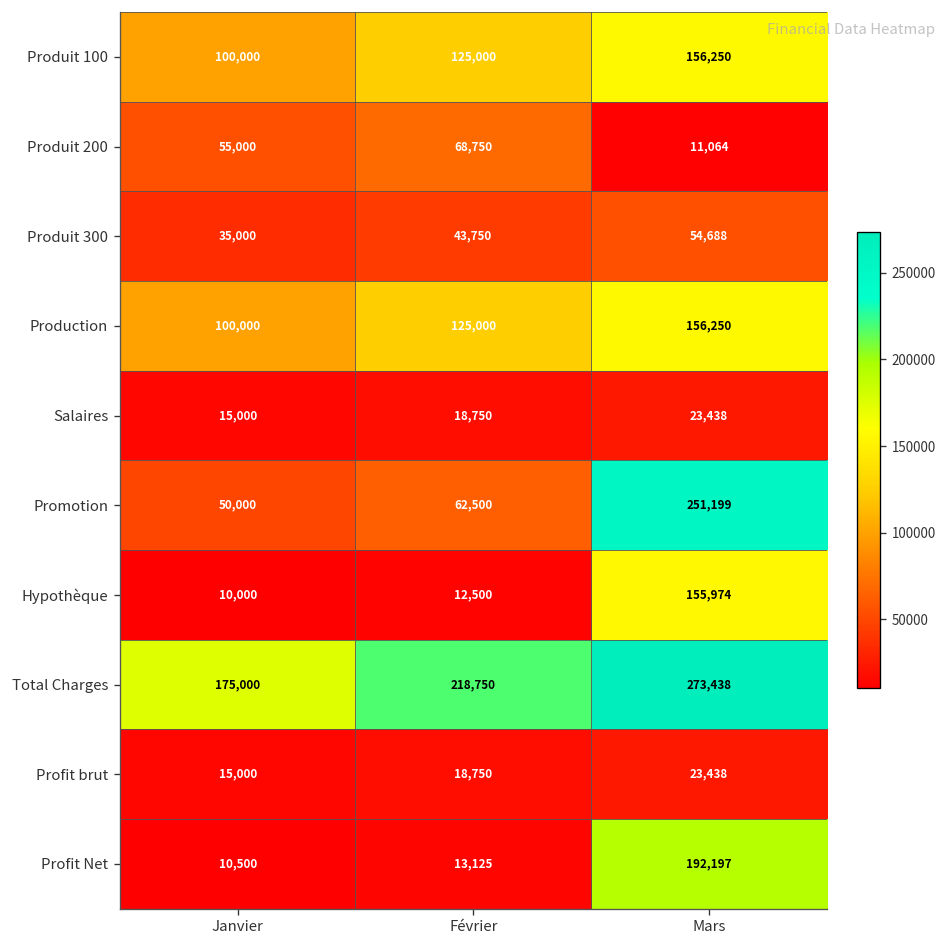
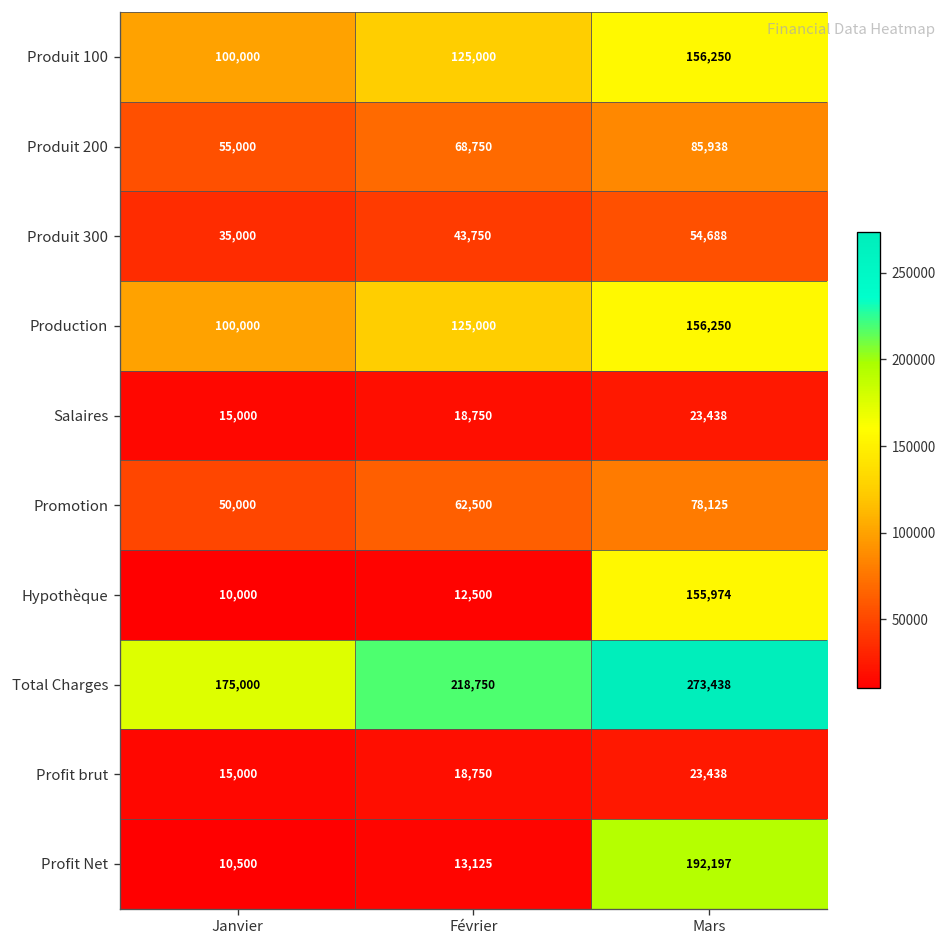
  {
    "Produit 100": {
      "Janvier": "100,000",
      "Février": "125,000",
      "Mars": "156,250"
    },
    "Produit 200": {
      "Janvier": "55,000",
      "Février": "68,750",
-     "Mars": "11,064"
+     "Mars": "85,938"
    },
    "Produit 300": {
      "Janvier": "35,000",
      "Février": "43,750",
      "Mars": "54,688"
    },
    "Production": {
      "Janvier": "100,000",
      "Février": "125,000",
      "Mars": "156,250"
    },
    "Salaires": {
      "Janvier": "15,000",
      "Février": "18,750",
      "Mars": "23,438"
    },
    "Promotion": {
      "Janvier": "50,000",
      "Février": "62,500",
-     "Mars": "251,199"
+     "Mars": "78,125"
    },
    "Hypothèque": {
      "Janvier": "10,000",
      "Février": "12,500",
      "Mars": "155,974"
    },
    "Total Charges": {
      "Janvier": "175,000",
      "Février": "218,750",
      "Mars": "273,438"
    },
    "Profit brut": {
      "Janvier": "15,000",
      "Février": "18,750",
      "Mars": "23,438"
    },
    "Profit Net": {
      "Janvier": "10,500",
      "Février": "13,125",
      "Mars": "192,197"
    }
  }
